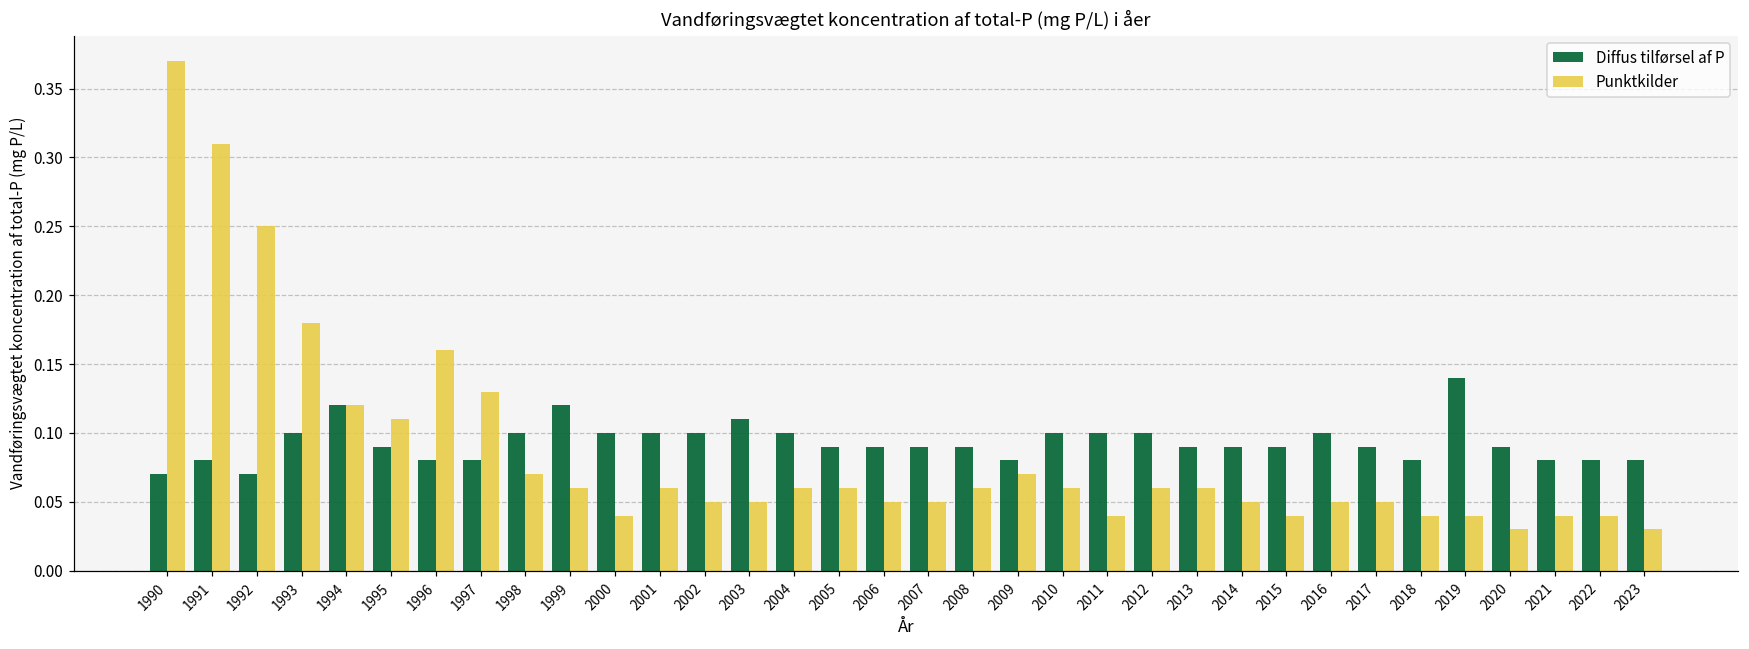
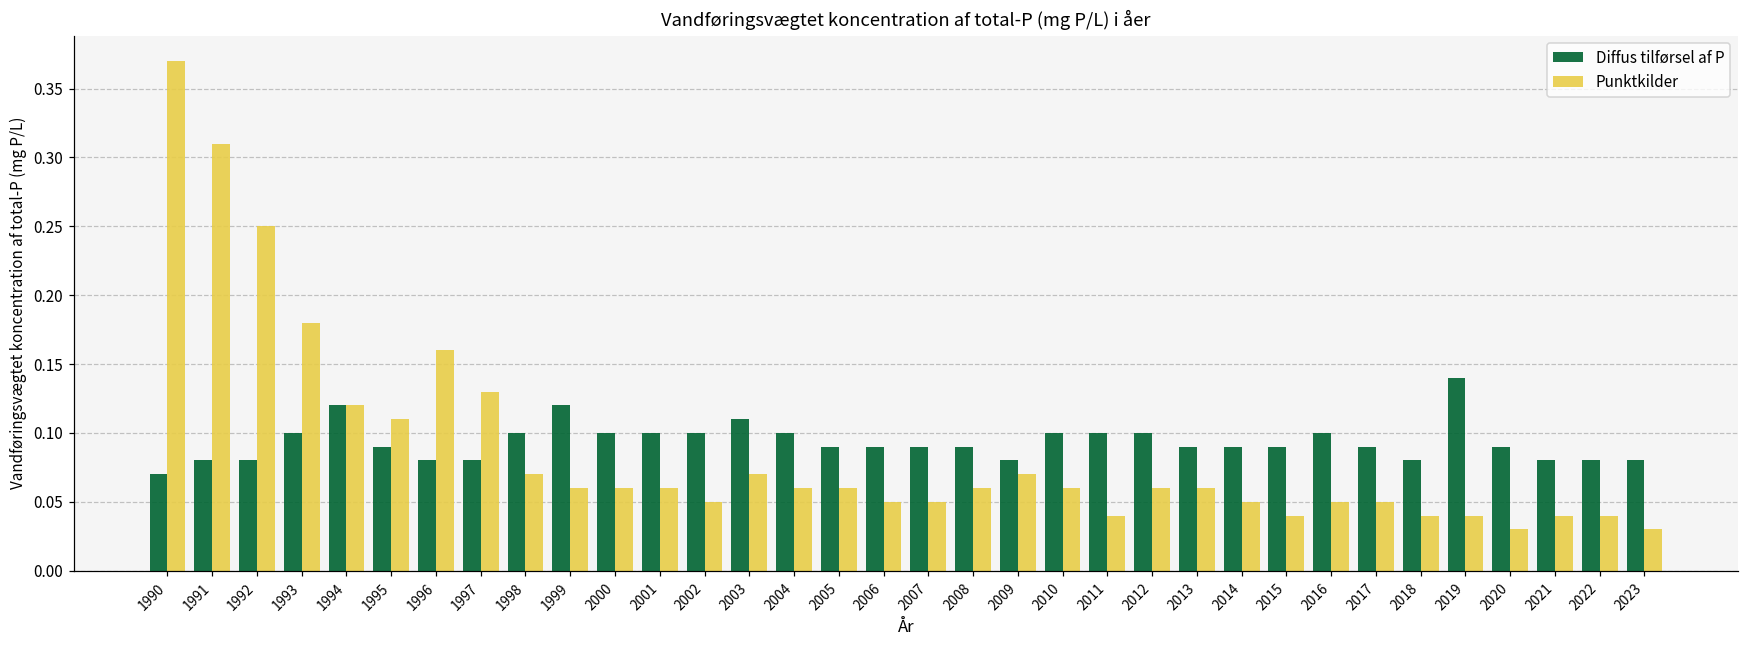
  {
    "Diffus tilførsel af P": {
      "1990": 0.07,
      "1991": 0.08,
-     "1992": 0.07,
+     "1992": 0.08,
      "1993": 0.10,
      "1994": 0.12,
      "1995": 0.09,
      "1996": 0.08,
      "1997": 0.08,
      "1998": 0.10,
      "1999": 0.12,
      "2000": 0.10,
      "2001": 0.10,
      "2002": 0.10,
      "2003": 0.11,
      "2004": 0.10,
      "2005": 0.09,
      "2006": 0.09,
      "2007": 0.09,
      "2008": 0.09,
      "2009": 0.08,
      "2010": 0.10,
      "2011": 0.10,
      "2012": 0.10,
      "2013": 0.09,
      "2014": 0.09,
      "2015": 0.09,
      "2016": 0.10,
      "2017": 0.09,
      "2018": 0.08,
      "2019": 0.14,
      "2020": 0.09,
      "2021": 0.08,
      "2022": 0.08,
      "2023": 0.08
    },
    "Punktkilder": {
      "1990": 0.37,
      "1991": 0.31,
      "1992": 0.25,
      "1993": 0.18,
      "1994": 0.12,
      "1995": 0.11,
      "1996": 0.16,
      "1997": 0.13,
      "1998": 0.07,
      "1999": 0.06,
-     "2000": 0.04,
+     "2000": 0.06,
      "2001": 0.06,
      "2002": 0.05,
-     "2003": 0.05,
+     "2003": 0.07,
      "2004": 0.06,
      "2005": 0.06,
      "2006": 0.05,
      "2007": 0.05,
      "2008": 0.06,
      "2009": 0.07,
      "2010": 0.06,
      "2011": 0.04,
      "2012": 0.06,
      "2013": 0.06,
      "2014": 0.05,
      "2015": 0.04,
      "2016": 0.05,
      "2017": 0.05,
      "2018": 0.04,
      "2019": 0.04,
      "2020": 0.03,
      "2021": 0.04,
      "2022": 0.04,
      "2023": 0.03
    }
  }
